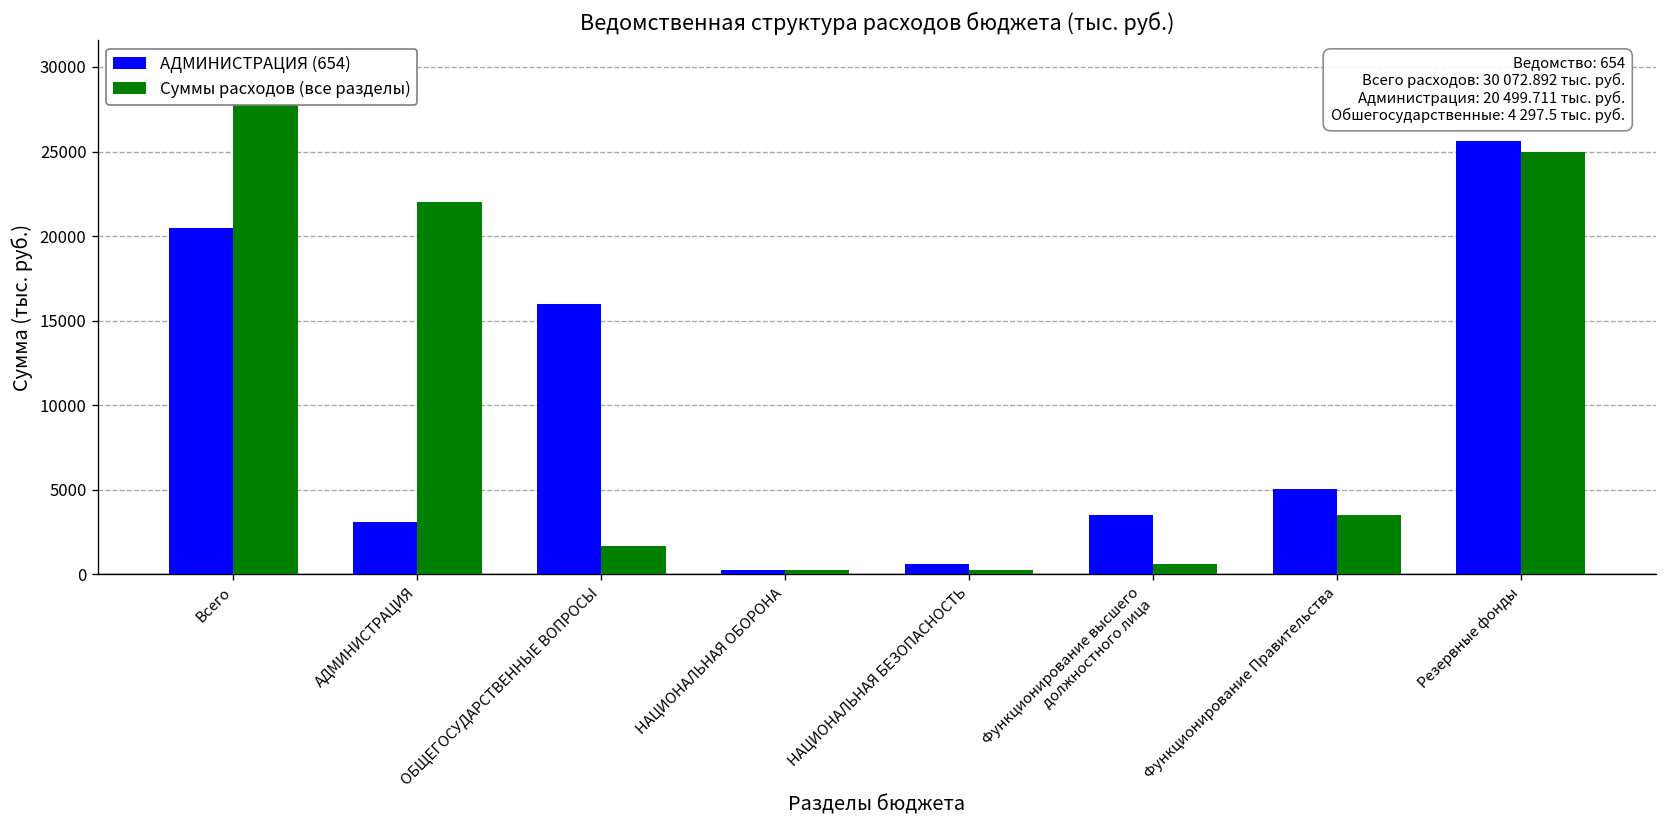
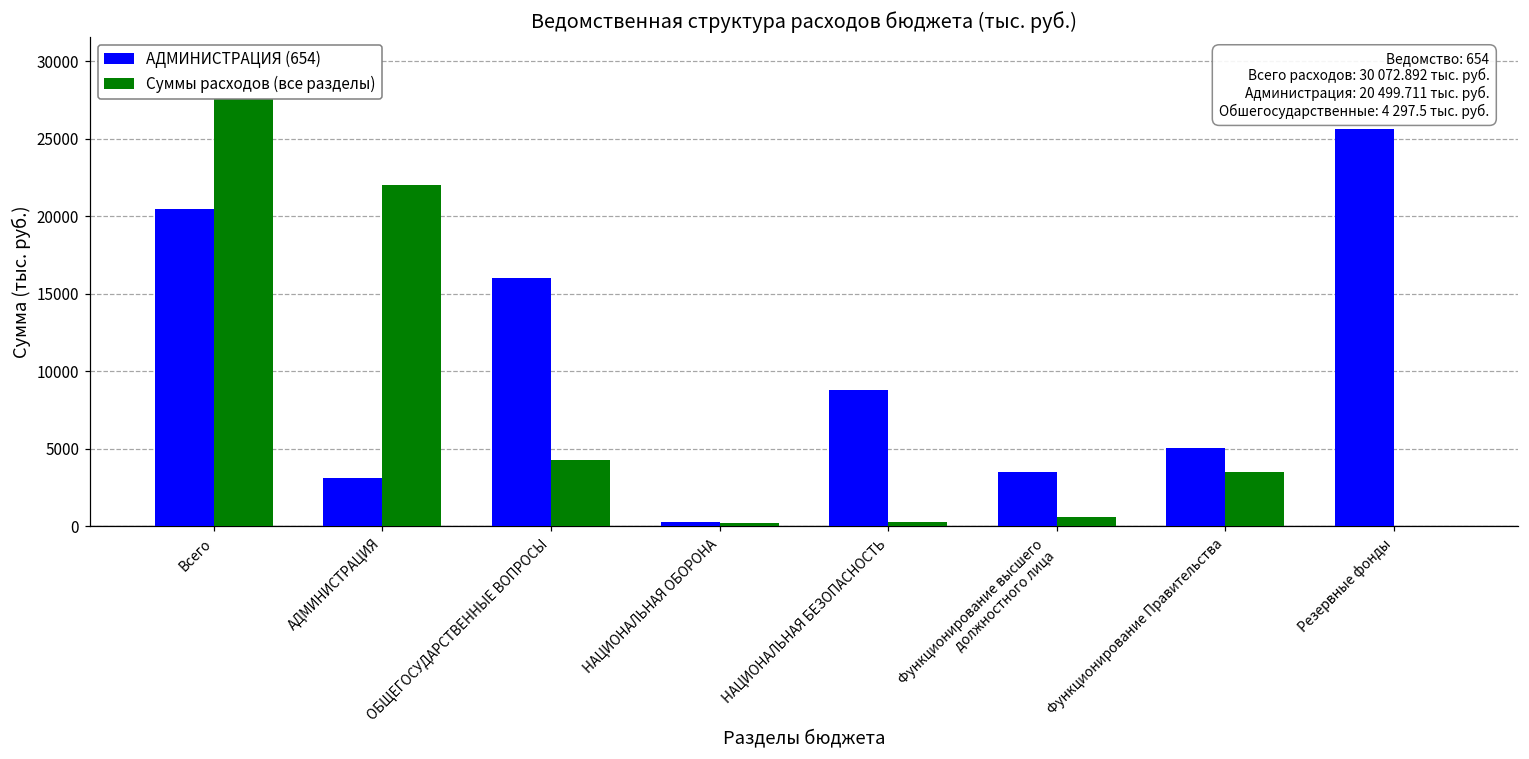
  {
    "АДМИНИСТРАЦИЯ (654)": {
      "Всего": 20500,
      "АДМИНИСТРАЦИЯ": 3100,
      "ОБЩЕГОСУДАРСТВЕННЫЕ ВОПРОСЫ": 16000,
      "НАЦИОНАЛЬНАЯ ОБОРОНА": 300,
-     "НАЦИОНАЛЬНАЯ БЕЗОПАСНОСТЬ": 600,
+     "НАЦИОНАЛЬНАЯ БЕЗОПАСНОСТЬ": 8800,
      "Функционирование высшего должностного лица": 3500,
      "Функционирование Правительства": 5100
    },
    "Суммы расходов (все разделы)": {
      "АДМИНИСТРАЦИЯ": 22000,
-     "ОБЩЕГОСУДАРСТВЕННЫЕ ВОПРОСЫ": 1700,
+     "ОБЩЕГОСУДАРСТВЕННЫЕ ВОПРОСЫ": 4300,
      "НАЦИОНАЛЬНАЯ ОБОРОНА": 200,
      "НАЦИОНАЛЬНАЯ БЕЗОПАСНОСТЬ": 300,
      "Функционирование высшего должностного лица": 600,
      "Функционирование Правительства": 3500,
-     "Резервные фонды": 25000
+     "Резервные фонды": 100
    }
  }
